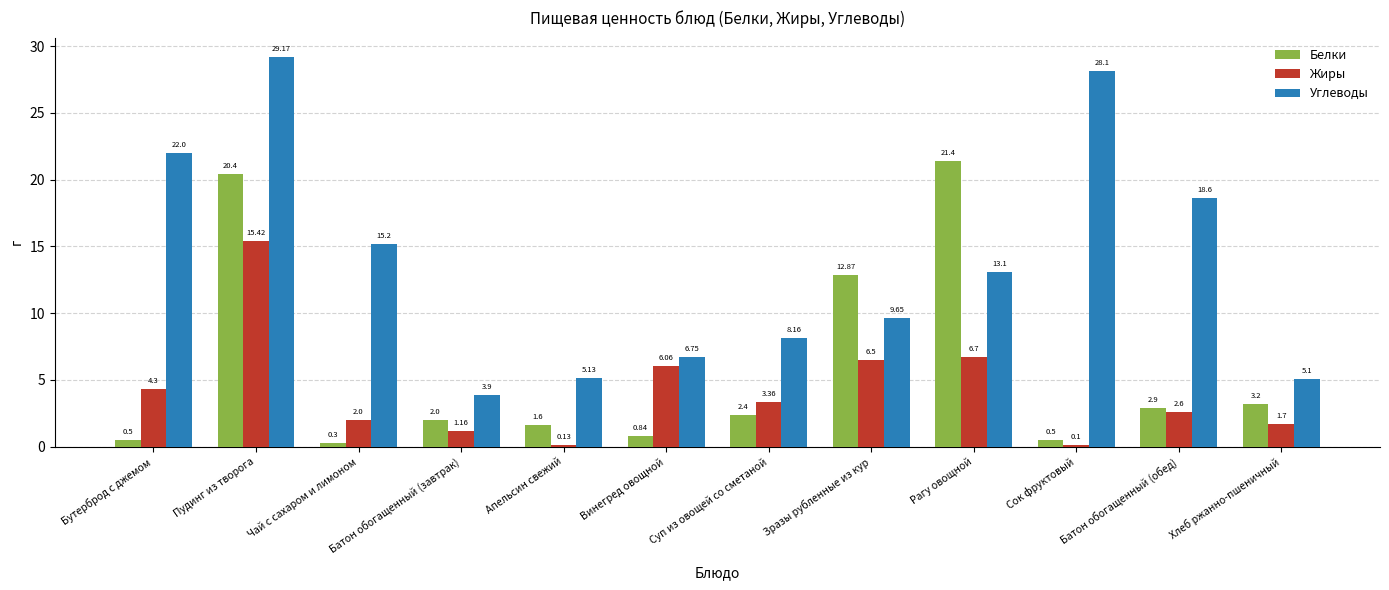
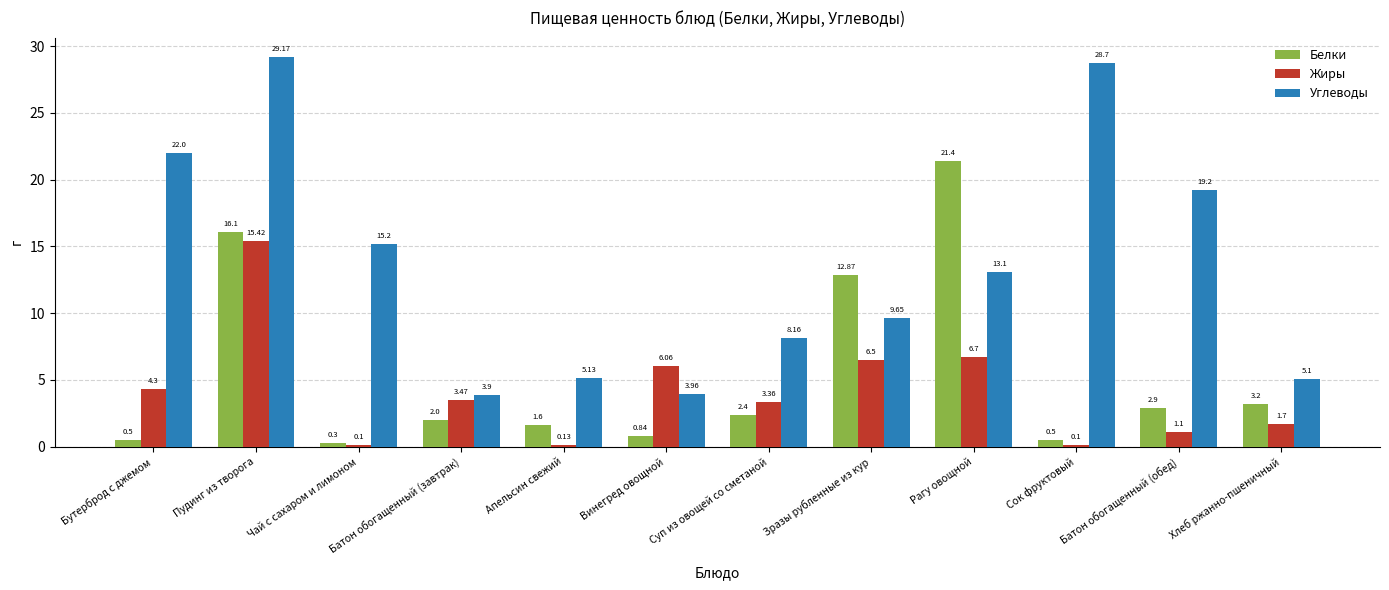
  {
    "Белки": {
      "Бутерброд с джемом": 0.5,
-     "Пудинг из творога": 20.4,
+     "Пудинг из творога": 16.1,
      "Чай с сахаром и лимоном": 0.3,
      "Батон обогащенный (завтрак)": 2.0,
      "Апельсин свежий": 1.6,
      "Винегред овощной": 0.84,
      "Суп из овощей со сметаной": 2.4,
      "Зразы рубленные из кур": 12.87,
      "Рагу овощной": 21.4,
      "Сок фруктовый": 0.5,
      "Батон обогащенный (обед)": 2.9,
      "Хлеб ржанно-пшеничный": 3.2
    },
    "Жиры": {
      "Бутерброд с джемом": 4.3,
      "Пудинг из творога": 15.42,
-     "Чай с сахаром и лимоном": 2.0,
-     "Батон обогащенный (завтрак)": 1.16,
+     "Чай с сахаром и лимоном": 0.1,
+     "Батон обогащенный (завтрак)": 3.47,
      "Апельсин свежий": 0.13,
      "Винегред овощной": 6.06,
      "Суп из овощей со сметаной": 3.36,
      "Зразы рубленные из кур": 6.5,
      "Рагу овощной": 6.7,
      "Сок фруктовый": 0.1,
-     "Батон обогащенный (обед)": 2.6,
+     "Батон обогащенный (обед)": 1.1,
      "Хлеб ржанно-пшеничный": 1.7
    },
    "Углеводы": {
      "Бутерброд с джемом": 22.0,
      "Пудинг из творога": 29.17,
      "Чай с сахаром и лимоном": 15.2,
      "Батон обогащенный (завтрак)": 3.9,
      "Апельсин свежий": 5.13,
-     "Винегред овощной": 6.75,
+     "Винегред овощной": 3.96,
      "Суп из овощей со сметаной": 8.16,
      "Зразы рубленные из кур": 9.65,
      "Рагу овощной": 13.1,
-     "Сок фруктовый": 28.1,
-     "Батон обогащенный (обед)": 18.6,
+     "Сок фруктовый": 28.7,
+     "Батон обогащенный (обед)": 19.2,
      "Хлеб ржанно-пшеничный": 5.1
    }
  }
